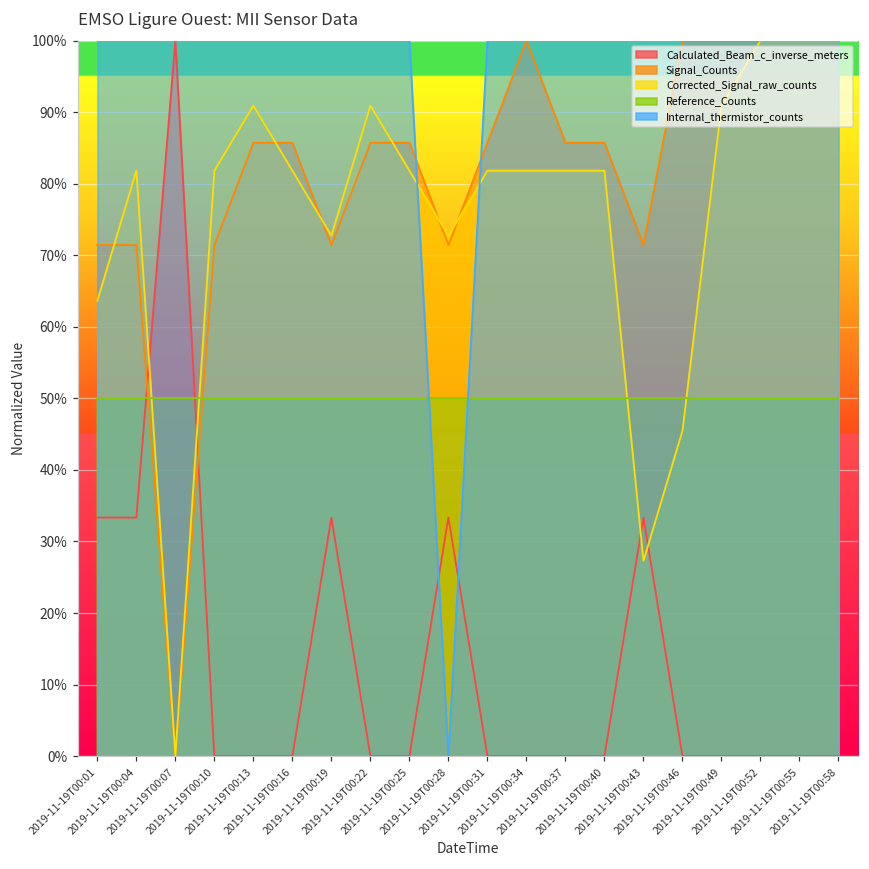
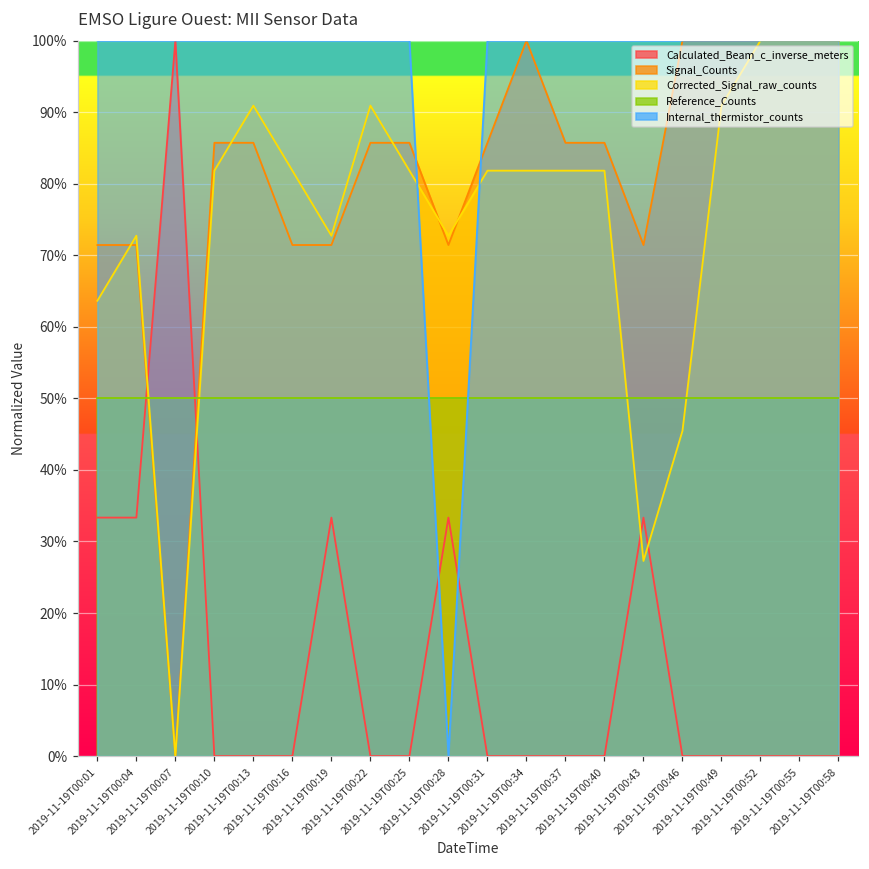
  {
    "Calculated_Beam_c_inverse_meters": {
      "2019-11-19T00:01": "33%",
      "2019-11-19T00:04": "33%",
      "2019-11-19T00:10": "0%",
      "2019-11-19T00:13": "0%",
      "2019-11-19T00:16": "0%",
      "2019-11-19T00:19": "33%",
      "2019-11-19T00:22": "0%",
      "2019-11-19T00:25": "0%",
      "2019-11-19T00:28": "33%",
      "2019-11-19T00:31": "0%",
      "2019-11-19T00:34": "0%",
      "2019-11-19T00:37": "0%",
      "2019-11-19T00:40": "0%",
      "2019-11-19T00:43": "33%",
      "2019-11-19T00:46": "0%",
      "2019-11-19T00:49": "0%",
      "2019-11-19T00:52": "0%",
      "2019-11-19T00:55": "0%",
      "2019-11-19T00:58": "0%"
    },
    "Signal_Counts": {
      "2019-11-19T00:01": "71%",
      "2019-11-19T00:04": "71%",
-     "2019-11-19T00:10": "71%",
+     "2019-11-19T00:10": "86%",
      "2019-11-19T00:13": "86%",
-     "2019-11-19T00:16": "86%",
+     "2019-11-19T00:16": "71%",
      "2019-11-19T00:19": "71%",
      "2019-11-19T00:22": "86%",
      "2019-11-19T00:25": "86%",
      "2019-11-19T00:28": "71%",
      "2019-11-19T00:31": "86%",
      "2019-11-19T00:37": "86%",
      "2019-11-19T00:40": "86%",
      "2019-11-19T00:43": "71%"
    },
    "Corrected_Signal_raw_counts": {
      "2019-11-19T00:01": "64%",
-     "2019-11-19T00:04": "82%",
+     "2019-11-19T00:04": "73%",
      "2019-11-19T00:10": "82%",
      "2019-11-19T00:13": "91%",
      "2019-11-19T00:16": "82%",
      "2019-11-19T00:19": "73%",
      "2019-11-19T00:22": "91%",
      "2019-11-19T00:25": "82%",
      "2019-11-19T00:28": "73%",
      "2019-11-19T00:31": "82%",
      "2019-11-19T00:34": "82%",
      "2019-11-19T00:37": "82%",
      "2019-11-19T00:40": "82%",
      "2019-11-19T00:43": "27%",
      "2019-11-19T00:46": "45%"
    },
    "Reference_Counts": {
      "2019-11-19T00:01": "50%",
      "2019-11-19T00:04": "50%",
      "2019-11-19T00:07": "50%",
      "2019-11-19T00:10": "50%",
      "2019-11-19T00:13": "50%",
      "2019-11-19T00:16": "50%",
      "2019-11-19T00:19": "50%",
      "2019-11-19T00:22": "50%",
      "2019-11-19T00:25": "50%",
      "2019-11-19T00:28": "50%",
      "2019-11-19T00:31": "50%",
      "2019-11-19T00:34": "50%",
      "2019-11-19T00:37": "50%",
      "2019-11-19T00:40": "50%",
      "2019-11-19T00:43": "50%",
      "2019-11-19T00:46": "50%",
      "2019-11-19T00:49": "50%",
      "2019-11-19T00:52": "50%",
      "2019-11-19T00:55": "50%",
      "2019-11-19T00:58": "50%"
    },
    "Internal_thermistor_counts": {
      "2019-11-19T00:01": "100%",
      "2019-11-19T00:04": "100%",
      "2019-11-19T00:10": "100%",
      "2019-11-19T00:13": "100%",
      "2019-11-19T00:16": "100%",
      "2019-11-19T00:19": "100%",
      "2019-11-19T00:22": "100%",
      "2019-11-19T00:25": "100%",
      "2019-11-19T00:28": "0%",
      "2019-11-19T00:31": "100%",
      "2019-11-19T00:37": "100%",
      "2019-11-19T00:40": "100%",
      "2019-11-19T00:43": "100%"
    }
  }
